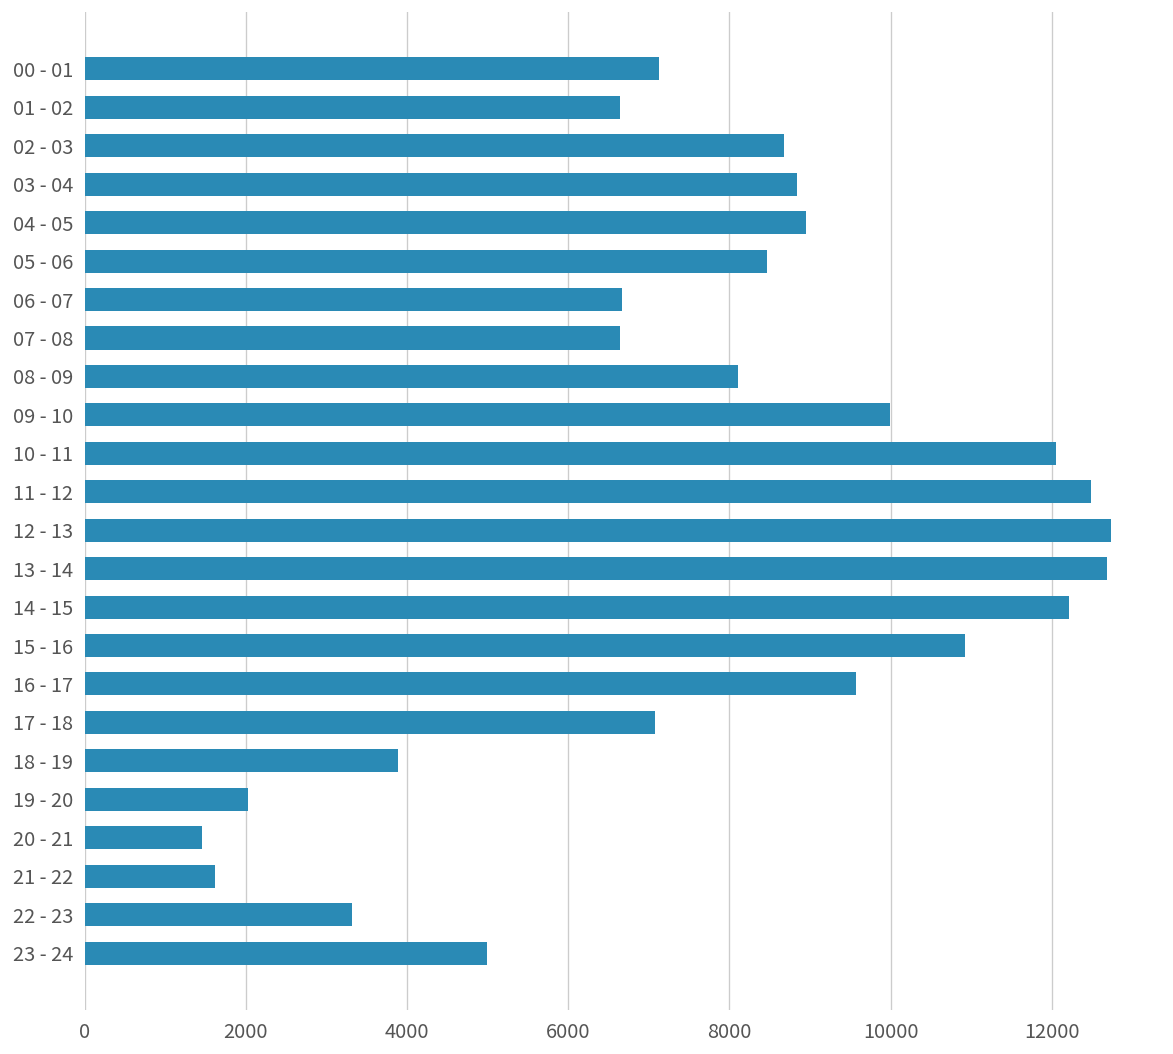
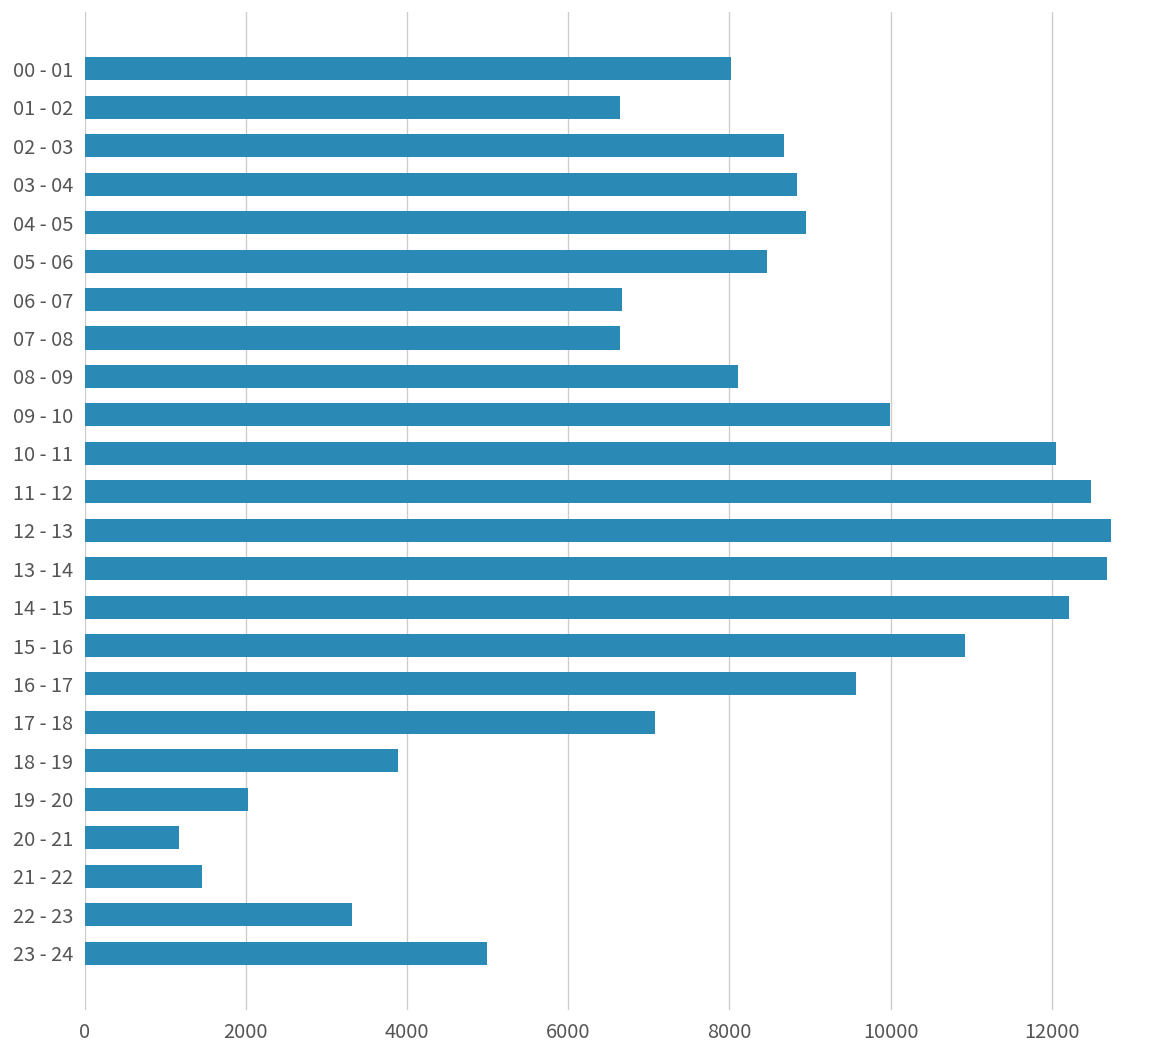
  {
-   "00 - 01": 7100,
+   "00 - 01": 8000,
    "01 - 02": 6600,
    "02 - 03": 8700,
    "03 - 04": 8800,
    "04 - 05": 9000,
    "05 - 06": 8500,
    "06 - 07": 6700,
    "07 - 08": 6600,
    "08 - 09": 8100,
    "09 - 10": 10000,
    "10 - 11": 12100,
    "11 - 12": 12500,
    "12 - 13": 12700,
    "13 - 14": 12700,
    "14 - 15": 12200,
    "15 - 16": 10900,
    "16 - 17": 9600,
    "17 - 18": 7100,
    "18 - 19": 3900,
    "19 - 20": 2000,
-   "20 - 21": 1500,
-   "21 - 22": 1600,
+   "20 - 21": 1200,
+   "21 - 22": 1500,
    "22 - 23": 3300,
    "23 - 24": 5000
  }
